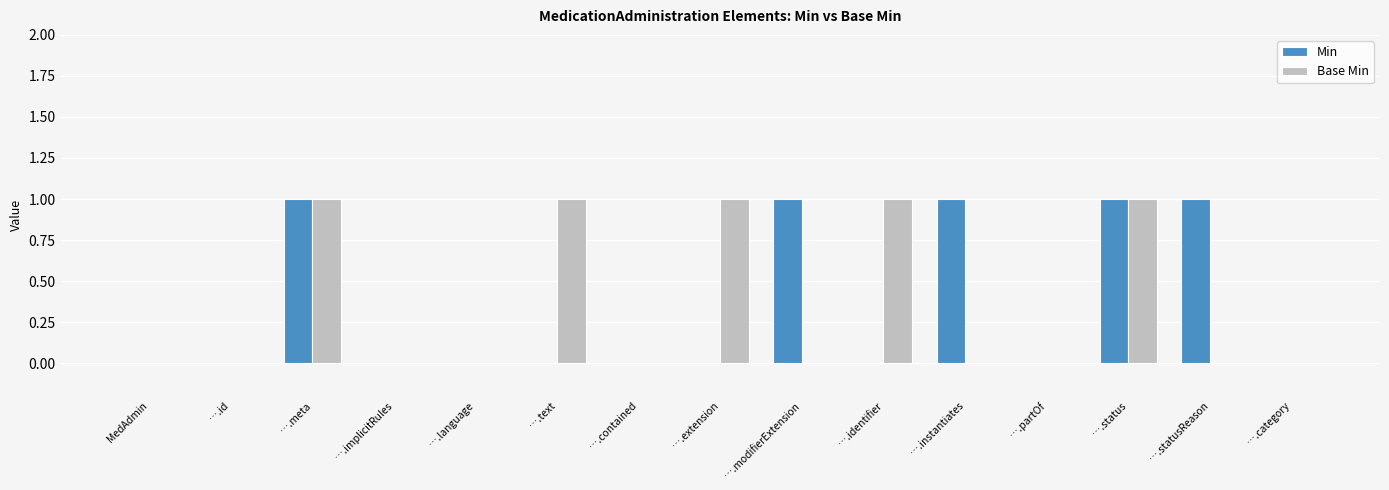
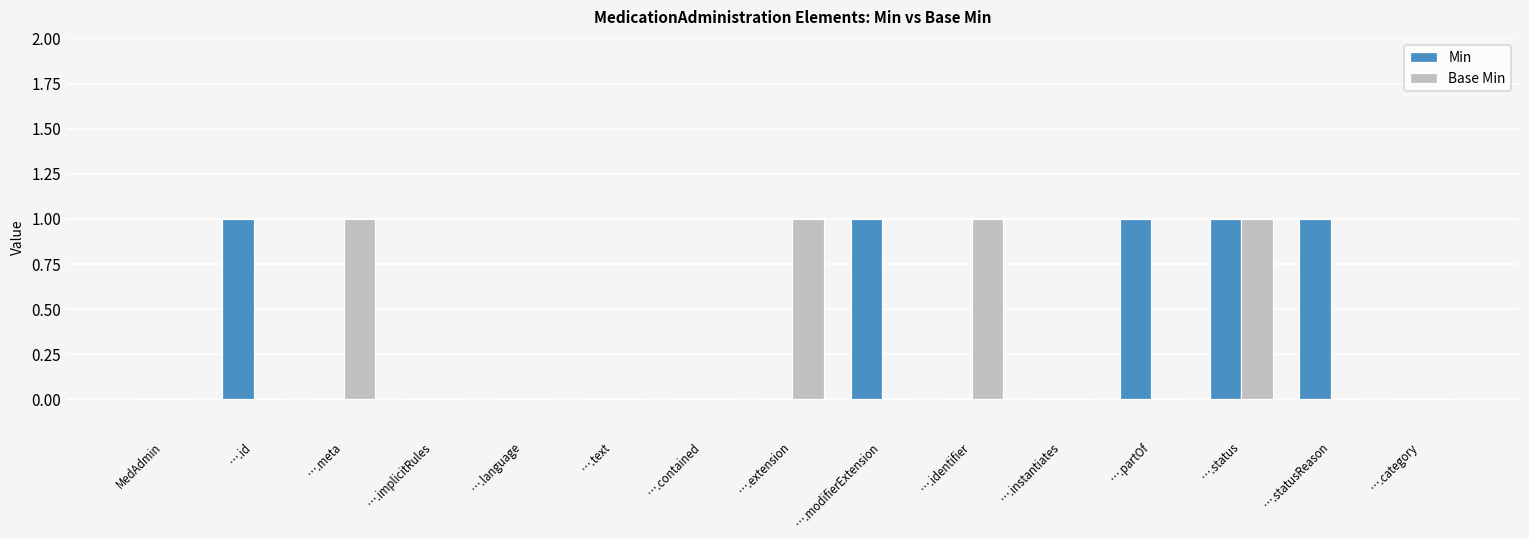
  {
    "Min": {
      "MedAdmin": 0,
-     "….id": 0,
-     "….meta": 1,
+     "….id": 1,
+     "….meta": 0,
      "….implicitRules": 0,
      "….language": 0,
      "….text": 0,
      "….contained": 0,
      "….extension": 0,
      "….modifierExtension": 1,
      "….identifier": 0,
-     "….instantiates": 1,
-     "….partOf": 0,
+     "….instantiates": 0,
+     "….partOf": 1,
      "….status": 1,
      "….statusReason": 1,
      "….category": 0
    },
    "Base Min": {
      "MedAdmin": 0,
      "….id": 0,
      "….meta": 1,
      "….implicitRules": 0,
      "….language": 0,
-     "….text": 1,
+     "….text": 0,
      "….contained": 0,
      "….extension": 1,
      "….modifierExtension": 0,
      "….identifier": 1,
      "….instantiates": 0,
      "….partOf": 0,
      "….status": 1,
      "….statusReason": 0,
      "….category": 0
    }
  }
